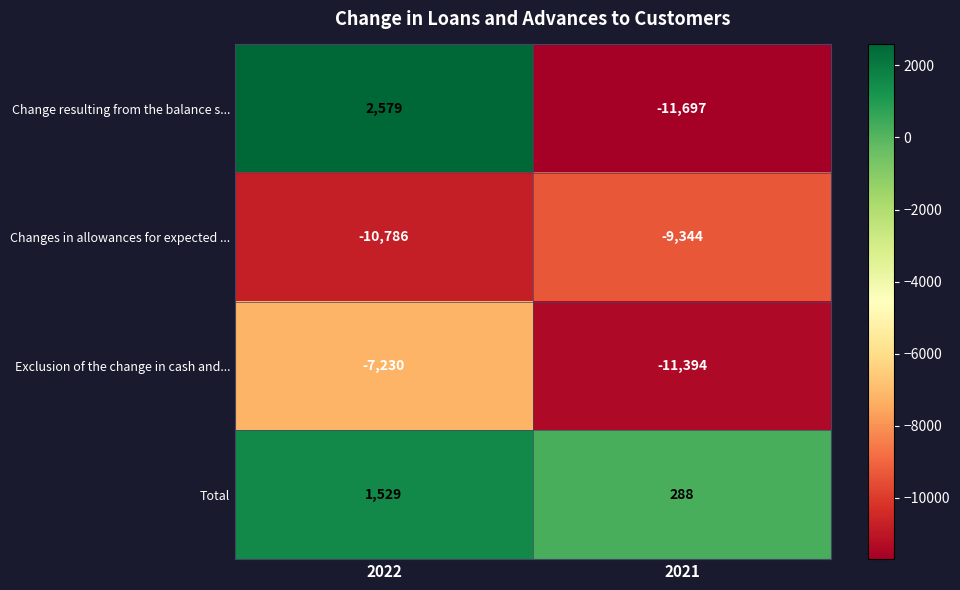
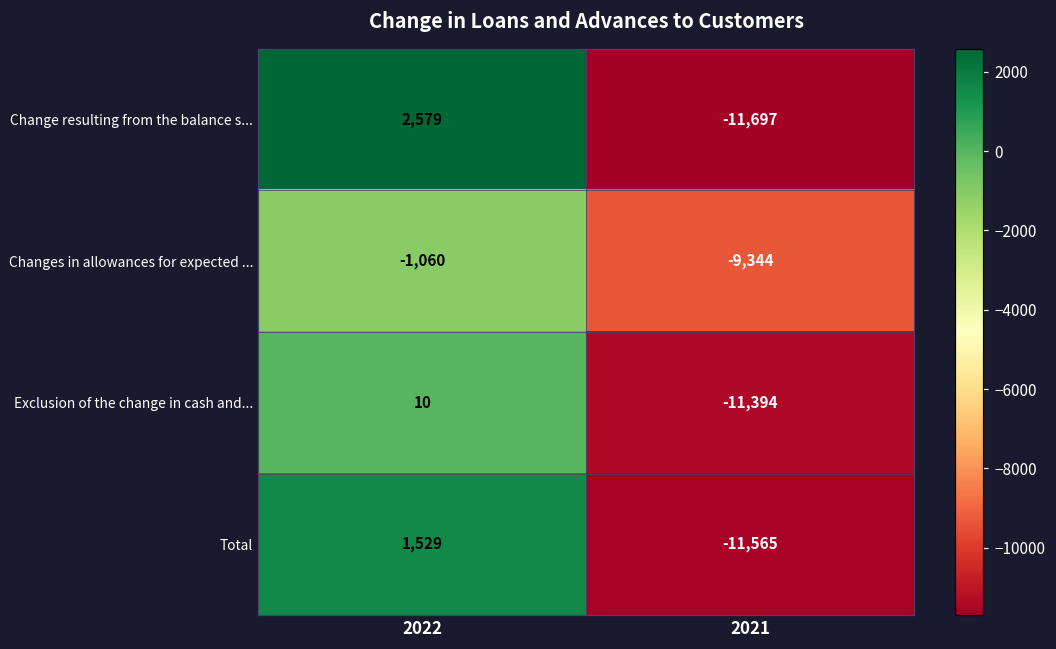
  {
    "Change resulting from the balance s...": {
      "2022": "2,579",
      "2021": "-11,697"
    },
    "Changes in allowances for expected ...": {
-     "2022": "-10,786",
+     "2022": "-1,060",
      "2021": "-9,344"
    },
    "Exclusion of the change in cash and...": {
-     "2022": "-7,230",
+     "2022": "10",
      "2021": "-11,394"
    },
    "Total": {
      "2022": "1,529",
-     "2021": "288"
+     "2021": "-11,565"
    }
  }
